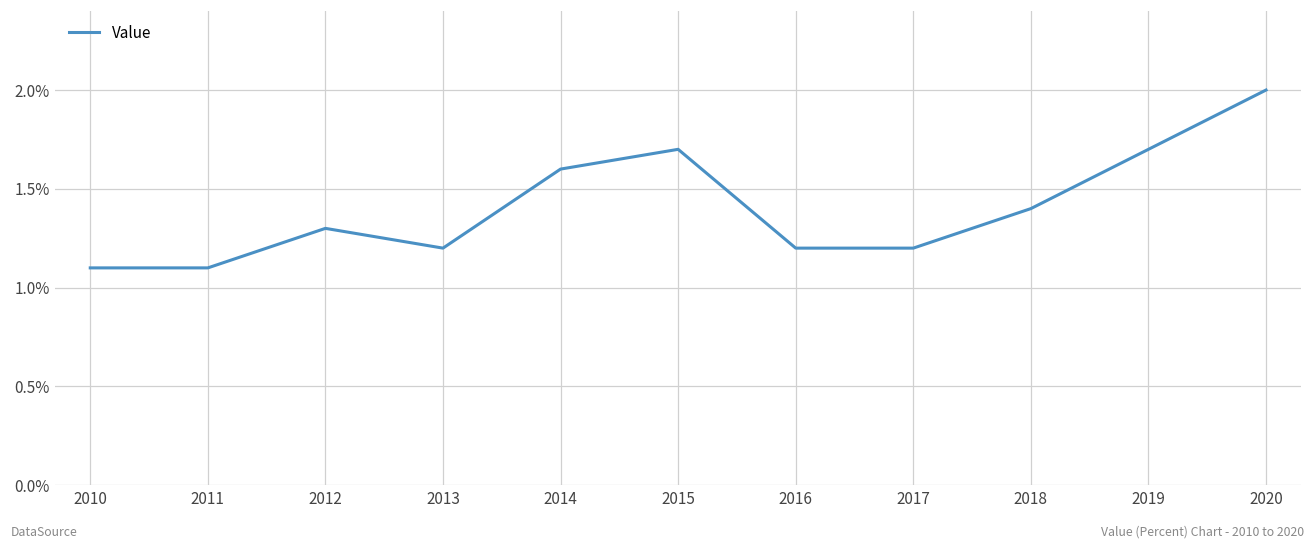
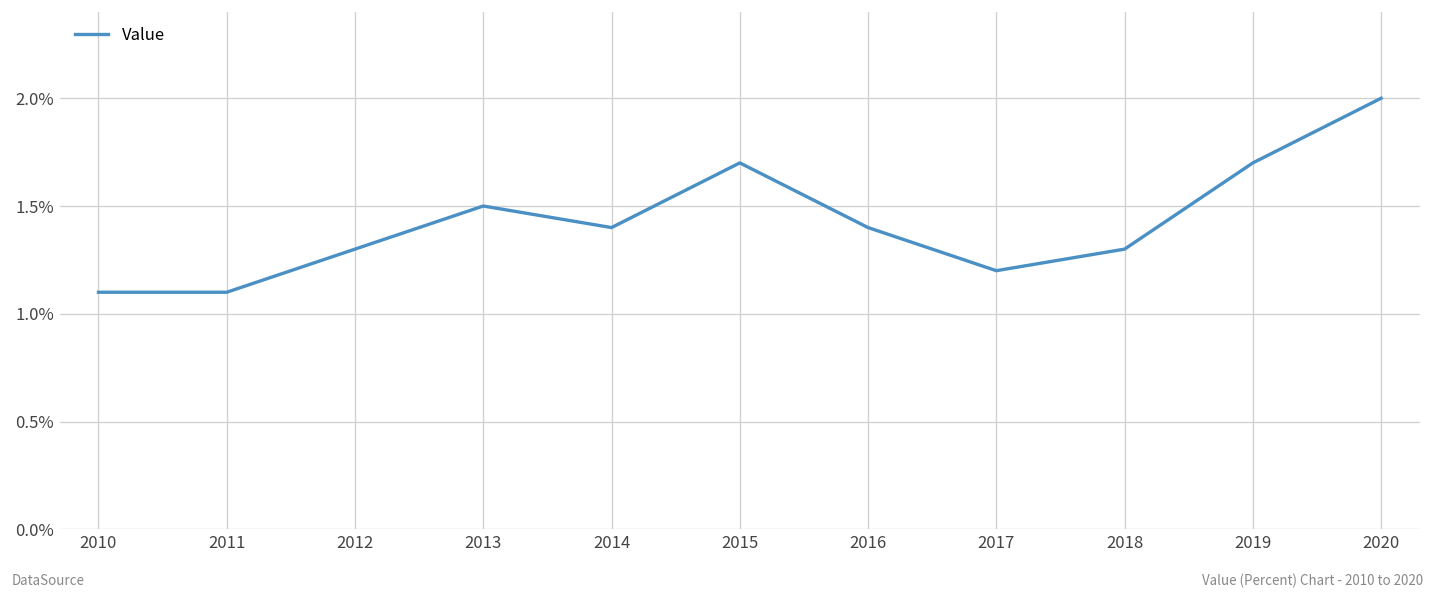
  {
    "2010": "1.1%",
    "2011": "1.1%",
    "2012": "1.3%",
-   "2013": "1.2%",
-   "2014": "1.6%",
+   "2013": "1.5%",
+   "2014": "1.4%",
    "2015": "1.7%",
-   "2016": "1.2%",
+   "2016": "1.4%",
    "2017": "1.2%",
-   "2018": "1.4%",
+   "2018": "1.3%",
    "2019": "1.7%",
    "2020": "2.0%"
  }
